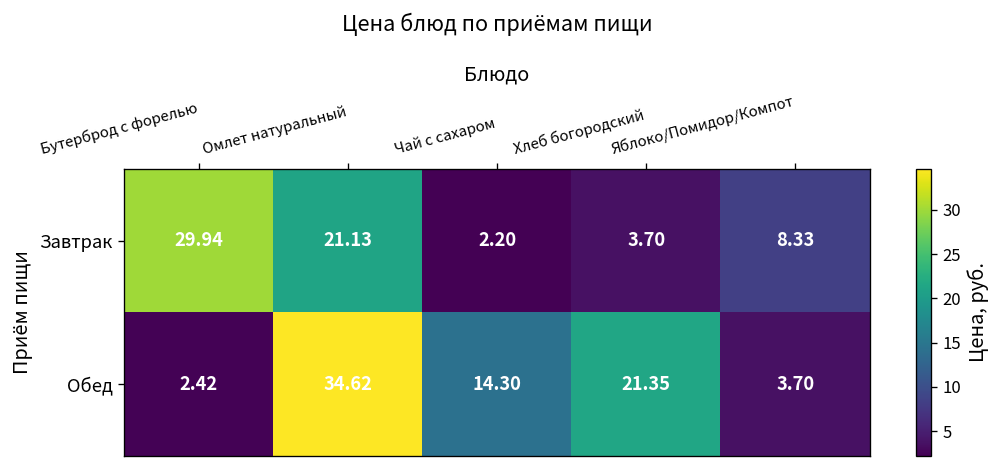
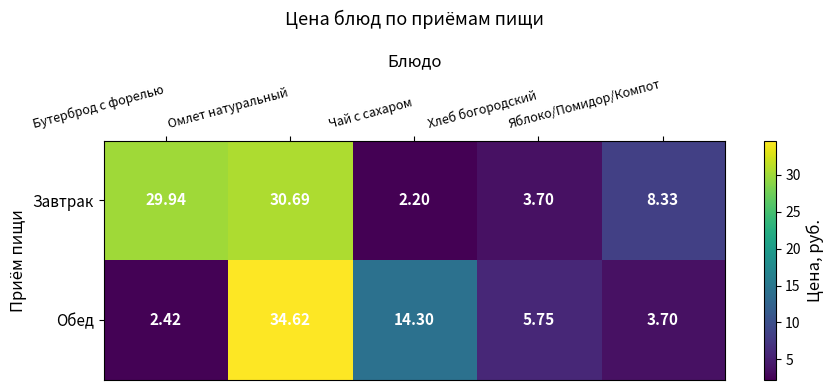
  {
    "Завтрак": {
      "Бутерброд с форелью": 29.94,
-     "Омлет натуральный": 21.13,
+     "Омлет натуральный": 30.69,
      "Чай с сахаром": 2.20,
      "Хлеб богородский": 3.70,
      "Яблоко/Помидор/Компот": 8.33
    },
    "Обед": {
      "Бутерброд с форелью": 2.42,
      "Омлет натуральный": 34.62,
      "Чай с сахаром": 14.30,
-     "Хлеб богородский": 21.35,
+     "Хлеб богородский": 5.75,
      "Яблоко/Помидор/Компот": 3.70
    }
  }
